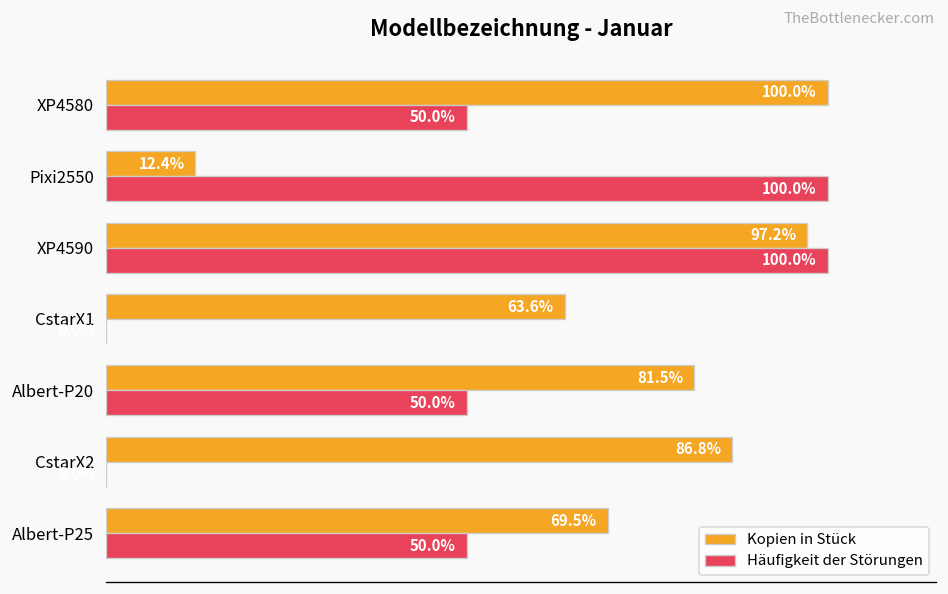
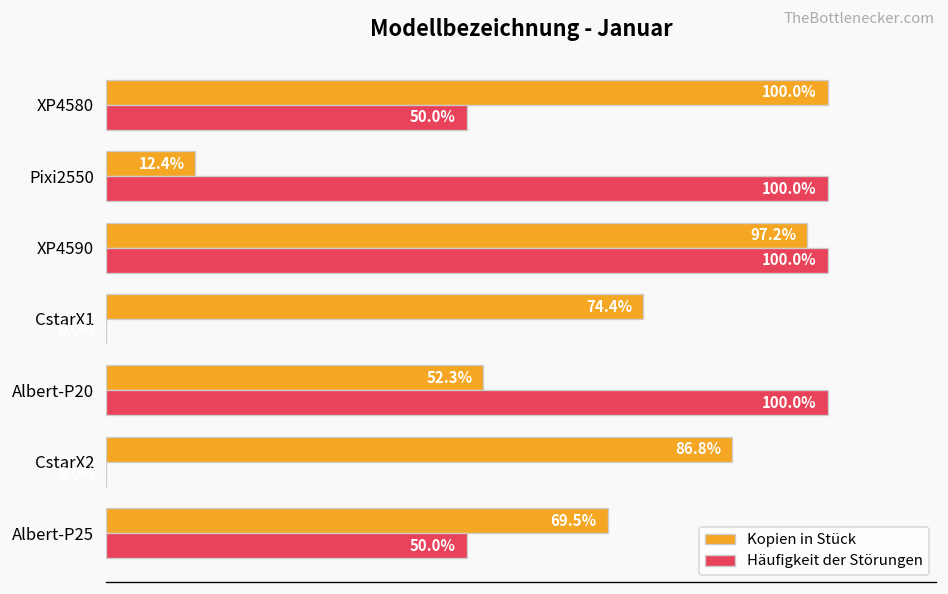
  {
    "Kopien in Stück": {
      "XP4580": "100.0%",
      "Pixi2550": "12.4%",
      "XP4590": "97.2%",
-     "CstarX1": "63.6%",
-     "Albert-P20": "81.5%",
+     "CstarX1": "74.4%",
+     "Albert-P20": "52.3%",
      "CstarX2": "86.8%",
      "Albert-P25": "69.5%"
    },
    "Häufigkeit der Störungen": {
      "XP4580": "50.0%",
      "Pixi2550": "100.0%",
      "XP4590": "100.0%",
-     "Albert-P20": "50.0%",
+     "Albert-P20": "100.0%",
      "Albert-P25": "50.0%"
    }
  }
